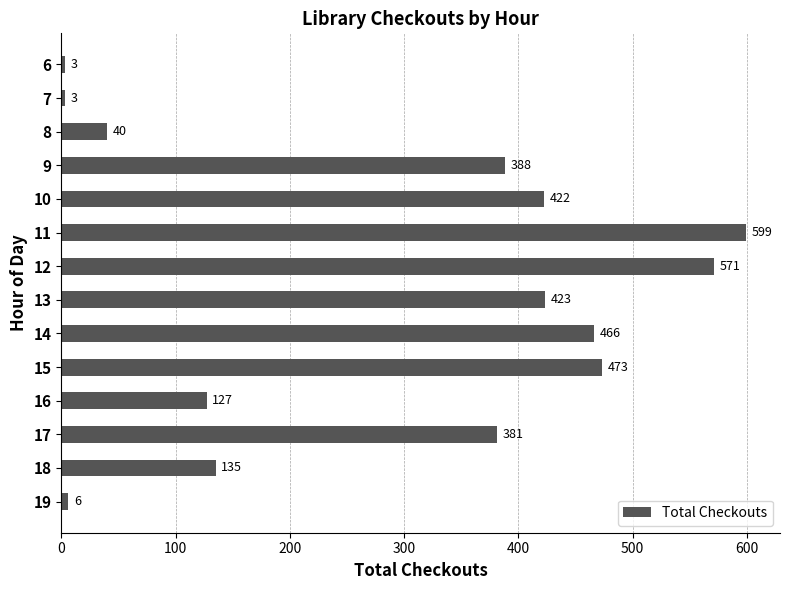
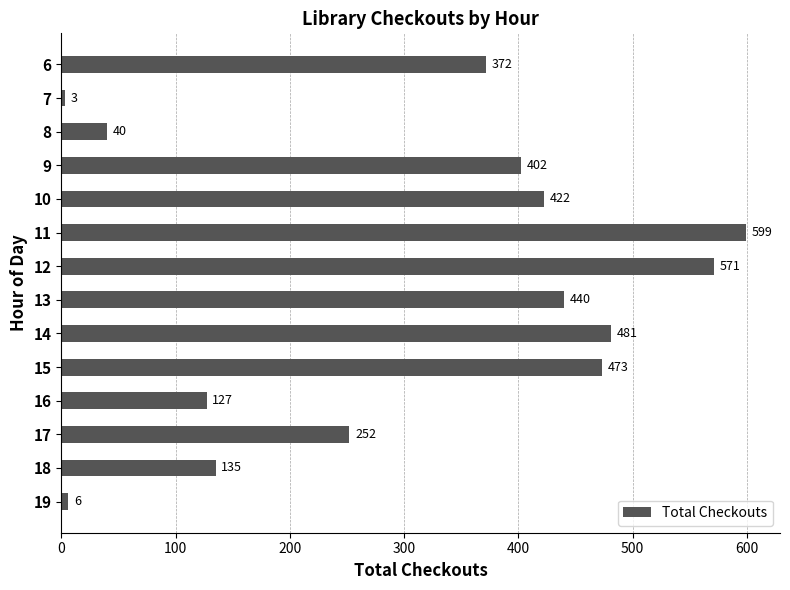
  {
-   "6": 3,
+   "6": 372,
    "7": 3,
    "8": 40,
-   "9": 388,
+   "9": 402,
    "10": 422,
    "11": 599,
    "12": 571,
-   "13": 423,
-   "14": 466,
+   "13": 440,
+   "14": 481,
    "15": 473,
    "16": 127,
-   "17": 381,
+   "17": 252,
    "18": 135,
    "19": 6
  }
